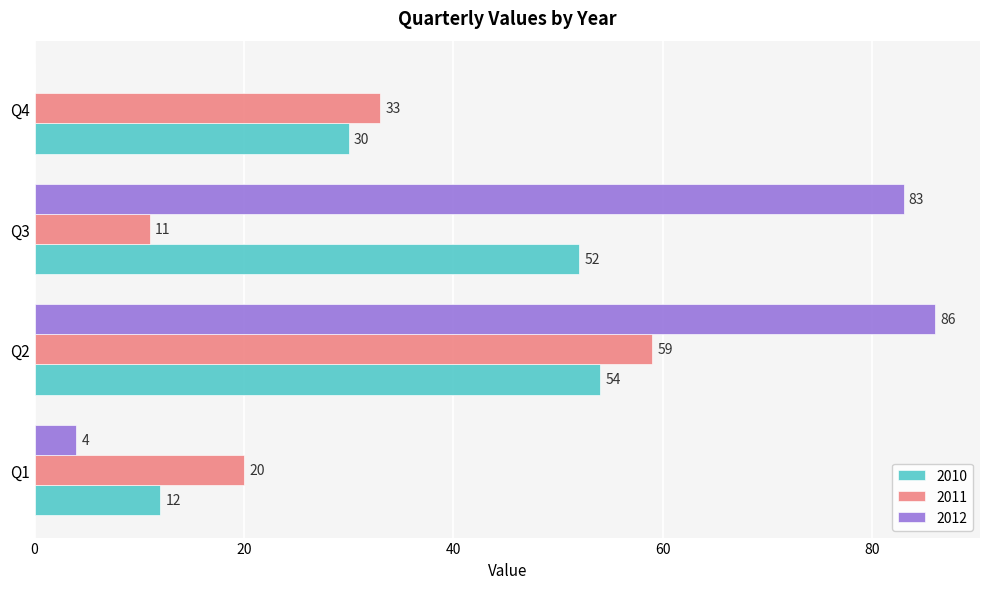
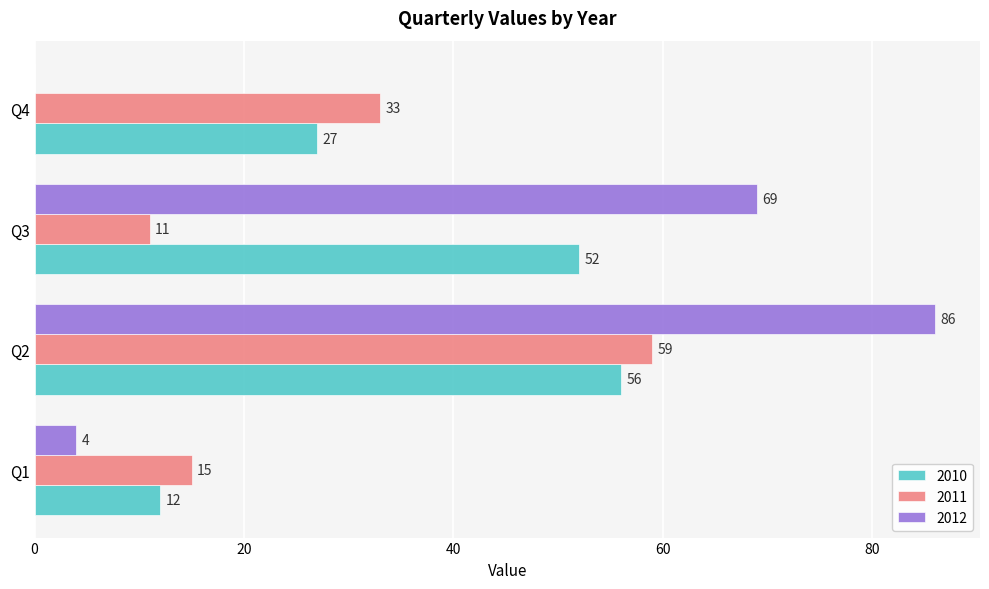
  {
    "2010": {
-     "Q4": 30,
+     "Q4": 27,
      "Q3": 52,
-     "Q2": 54,
+     "Q2": 56,
      "Q1": 12
    },
    "2011": {
      "Q4": 33,
      "Q3": 11,
      "Q2": 59,
-     "Q1": 20
+     "Q1": 15
    },
    "2012": {
-     "Q3": 83,
+     "Q3": 69,
      "Q2": 86,
      "Q1": 4
    }
  }
